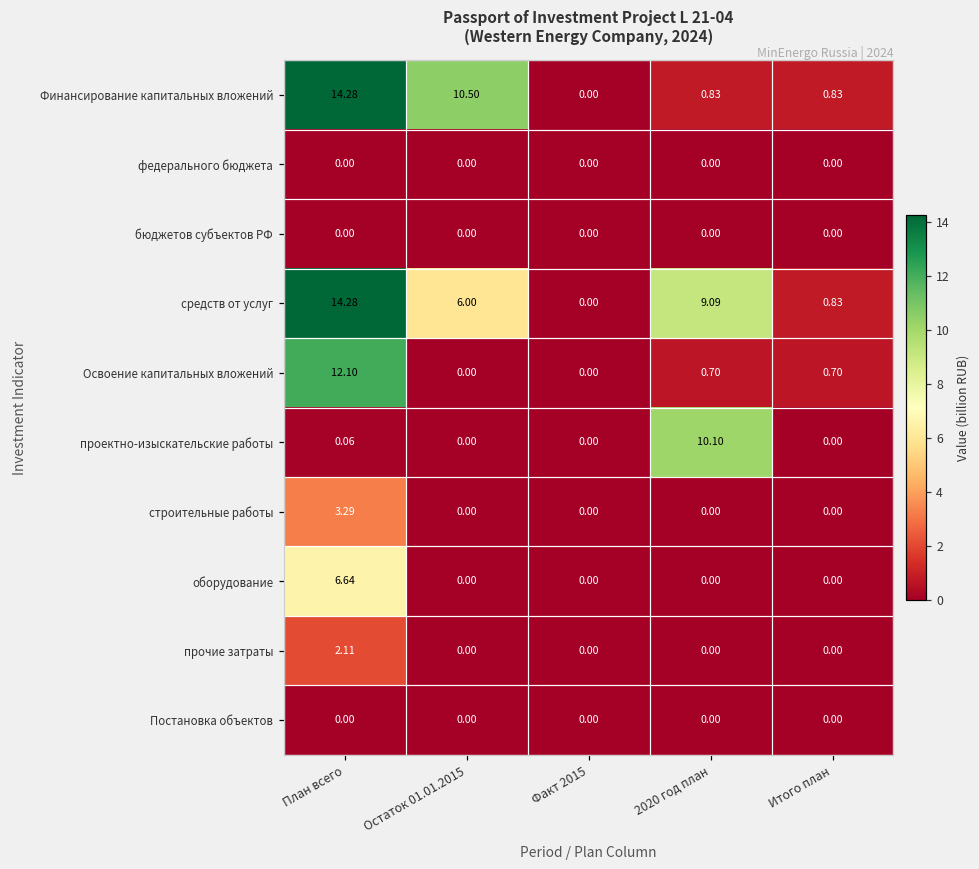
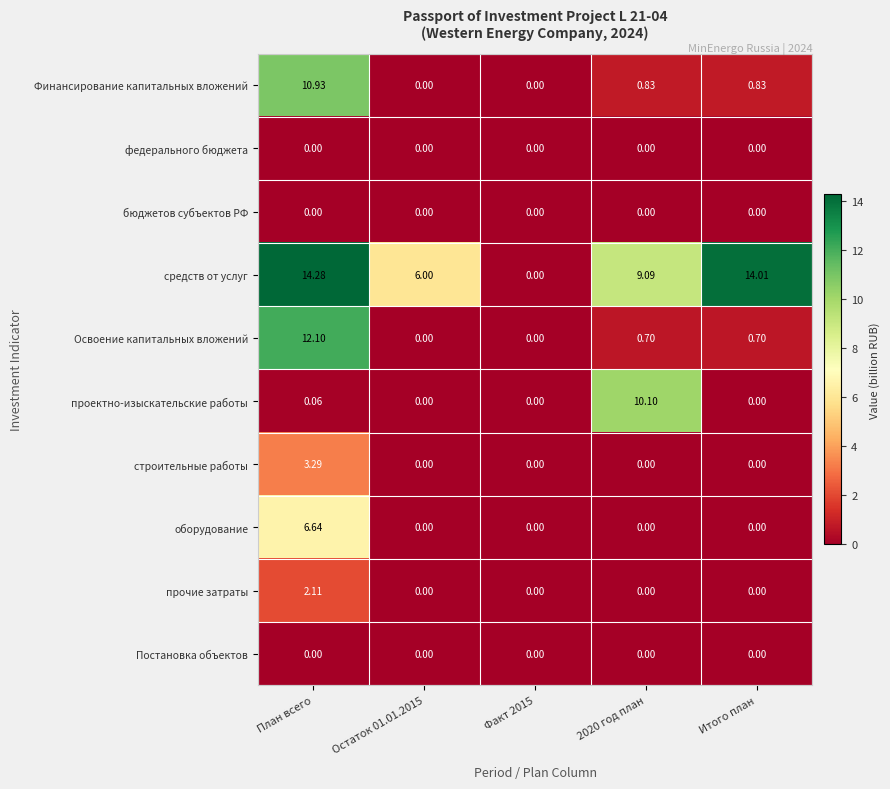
  {
    "Финансирование капитальных вложений": {
-     "План всего": 14.28,
-     "Остаток 01.01.2015": 10.50,
+     "План всего": 10.93,
+     "Остаток 01.01.2015": 0.00,
      "Факт 2015": 0.00,
      "2020 год план": 0.83,
      "Итого план": 0.83
    },
    "федерального бюджета": {
      "План всего": 0.00,
      "Остаток 01.01.2015": 0.00,
      "Факт 2015": 0.00,
      "2020 год план": 0.00,
      "Итого план": 0.00
    },
    "бюджетов субъектов РФ": {
      "План всего": 0.00,
      "Остаток 01.01.2015": 0.00,
      "Факт 2015": 0.00,
      "2020 год план": 0.00,
      "Итого план": 0.00
    },
    "средств от услуг": {
      "План всего": 14.28,
      "Остаток 01.01.2015": 6.00,
      "Факт 2015": 0.00,
      "2020 год план": 9.09,
-     "Итого план": 0.83
+     "Итого план": 14.01
    },
    "Освоение капитальных вложений": {
      "План всего": 12.10,
      "Остаток 01.01.2015": 0.00,
      "Факт 2015": 0.00,
      "2020 год план": 0.70,
      "Итого план": 0.70
    },
    "проектно-изыскательские работы": {
      "План всего": 0.06,
      "Остаток 01.01.2015": 0.00,
      "Факт 2015": 0.00,
      "2020 год план": 10.10,
      "Итого план": 0.00
    },
    "строительные работы": {
      "План всего": 3.29,
      "Остаток 01.01.2015": 0.00,
      "Факт 2015": 0.00,
      "2020 год план": 0.00,
      "Итого план": 0.00
    },
    "оборудование": {
      "План всего": 6.64,
      "Остаток 01.01.2015": 0.00,
      "Факт 2015": 0.00,
      "2020 год план": 0.00,
      "Итого план": 0.00
    },
    "прочие затраты": {
      "План всего": 2.11,
      "Остаток 01.01.2015": 0.00,
      "Факт 2015": 0.00,
      "2020 год план": 0.00,
      "Итого план": 0.00
    },
    "Постановка объектов": {
      "План всего": 0.00,
      "Остаток 01.01.2015": 0.00,
      "Факт 2015": 0.00,
      "2020 год план": 0.00,
      "Итого план": 0.00
    }
  }
